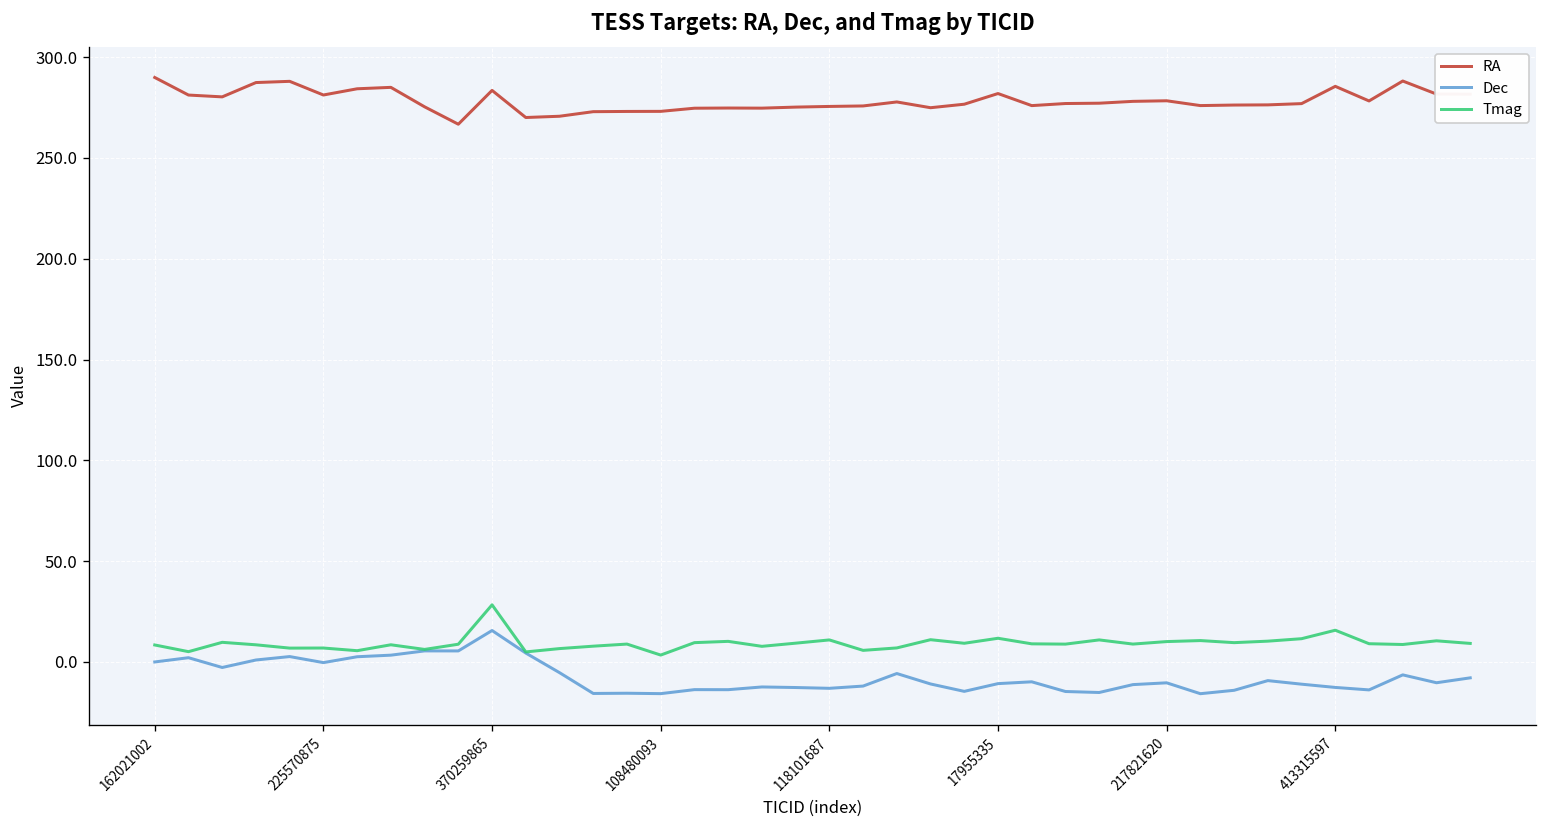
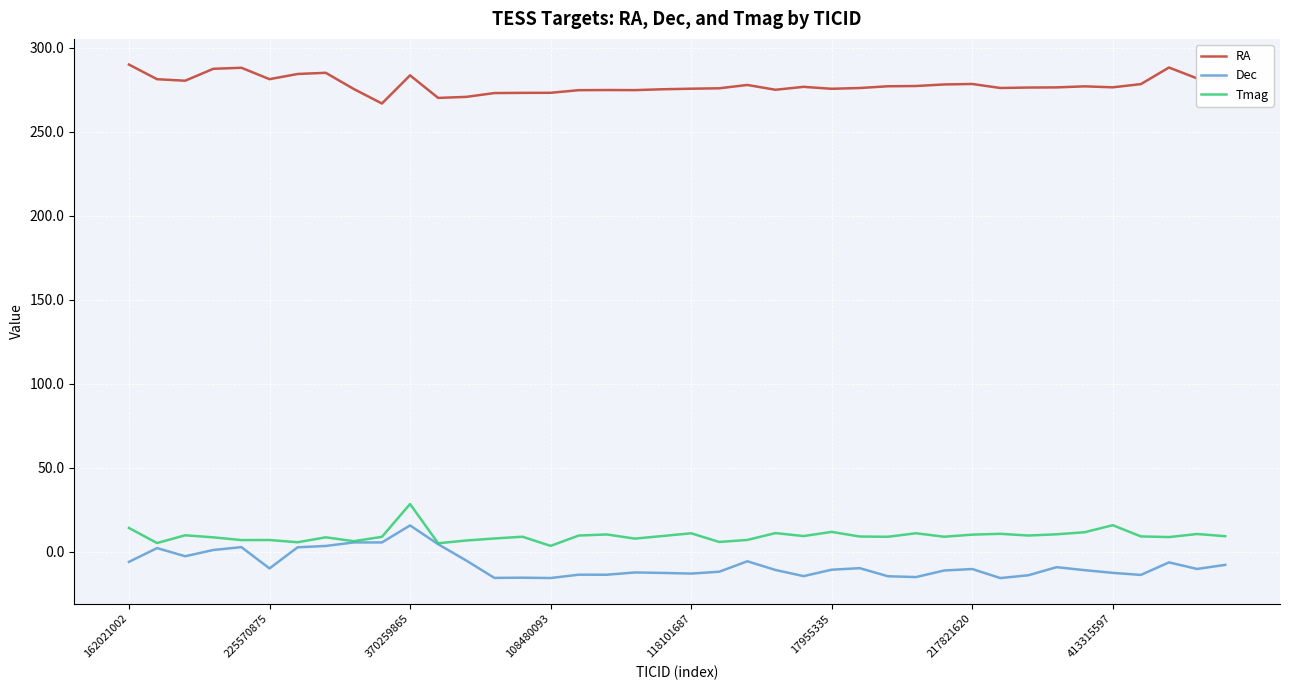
  {
    "RA": {
      "162021002": 290,
      "225570875": 281,
      "370259865": 284,
      "108480093": 273,
      "118101687": 276,
-     "17955335": 282,
+     "17955335": 276,
      "217821620": 278,
-     "413315597": 286
+     "413315597": 276
    },
    "Dec": {
-     "162021002": 0,
-     "225570875": 0,
+     "162021002": -6,
+     "225570875": -10,
      "370259865": 16,
      "108480093": -16,
      "118101687": -13,
      "17955335": -11,
      "217821620": -10,
      "413315597": -13
    },
    "Tmag": {
-     "162021002": 8,
+     "162021002": 14,
      "225570875": 7,
      "370259865": 28,
      "108480093": 3,
      "118101687": 11,
      "17955335": 12,
      "217821620": 10,
      "413315597": 16
    }
  }
